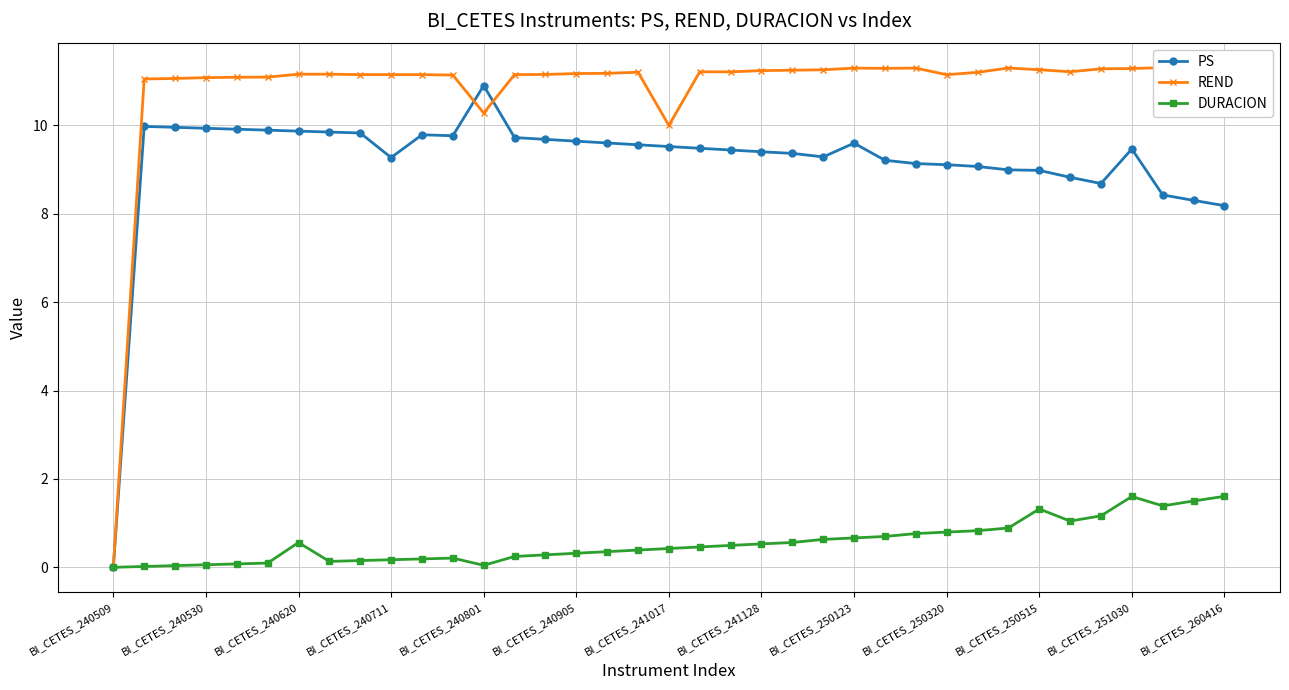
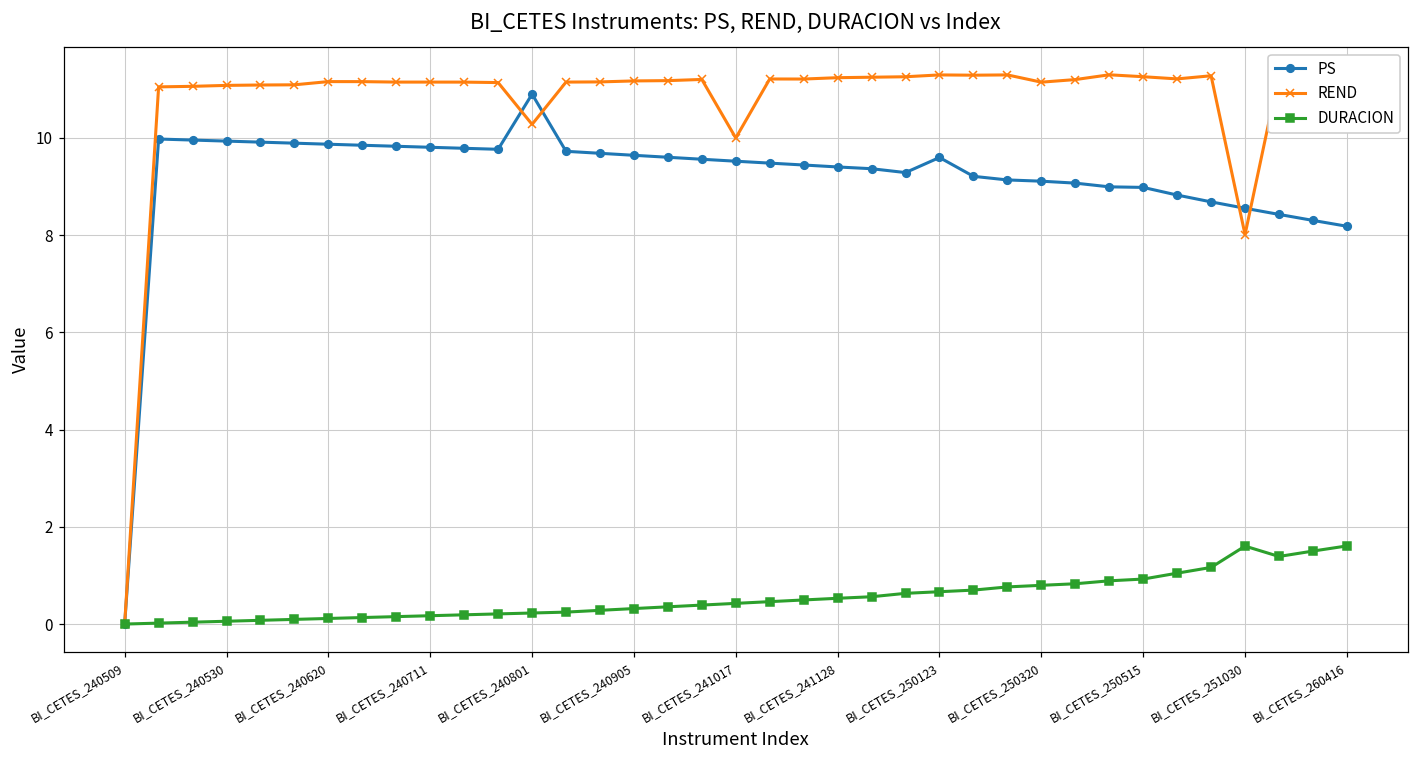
  {
    "PS": {
      "BI_CETES_240530": 9.9,
      "BI_CETES_240620": 9.9,
-     "BI_CETES_240711": 9.3,
+     "BI_CETES_240711": 9.8,
      "BI_CETES_240801": 10.9,
      "BI_CETES_240905": 9.6,
      "BI_CETES_241017": 9.5,
      "BI_CETES_241128": 9.4,
      "BI_CETES_250123": 9.6,
      "BI_CETES_250320": 9.1,
      "BI_CETES_250515": 9.0,
-     "BI_CETES_251030": 9.5,
+     "BI_CETES_251030": 8.6,
      "BI_CETES_260416": 8.2
    },
    "REND": {
      "BI_CETES_240530": 11.1,
      "BI_CETES_240620": 11.2,
      "BI_CETES_240711": 11.2,
      "BI_CETES_240801": 10.3,
      "BI_CETES_240905": 11.2,
      "BI_CETES_241017": 10.0,
      "BI_CETES_241128": 11.2,
      "BI_CETES_250123": 11.3,
      "BI_CETES_250320": 11.1,
      "BI_CETES_250515": 11.3,
-     "BI_CETES_251030": 11.3
+     "BI_CETES_251030": 8.0
    },
    "DURACION": {
      "BI_CETES_240530": 0.1,
-     "BI_CETES_240620": 0.6,
+     "BI_CETES_240620": 0.1,
      "BI_CETES_240711": 0.2,
-     "BI_CETES_240801": 0.0,
+     "BI_CETES_240801": 0.2,
      "BI_CETES_240905": 0.3,
      "BI_CETES_241017": 0.4,
      "BI_CETES_241128": 0.5,
      "BI_CETES_250123": 0.7,
      "BI_CETES_250320": 0.8,
-     "BI_CETES_250515": 1.3,
+     "BI_CETES_250515": 0.9,
      "BI_CETES_251030": 1.6,
      "BI_CETES_260416": 1.6
    }
  }
